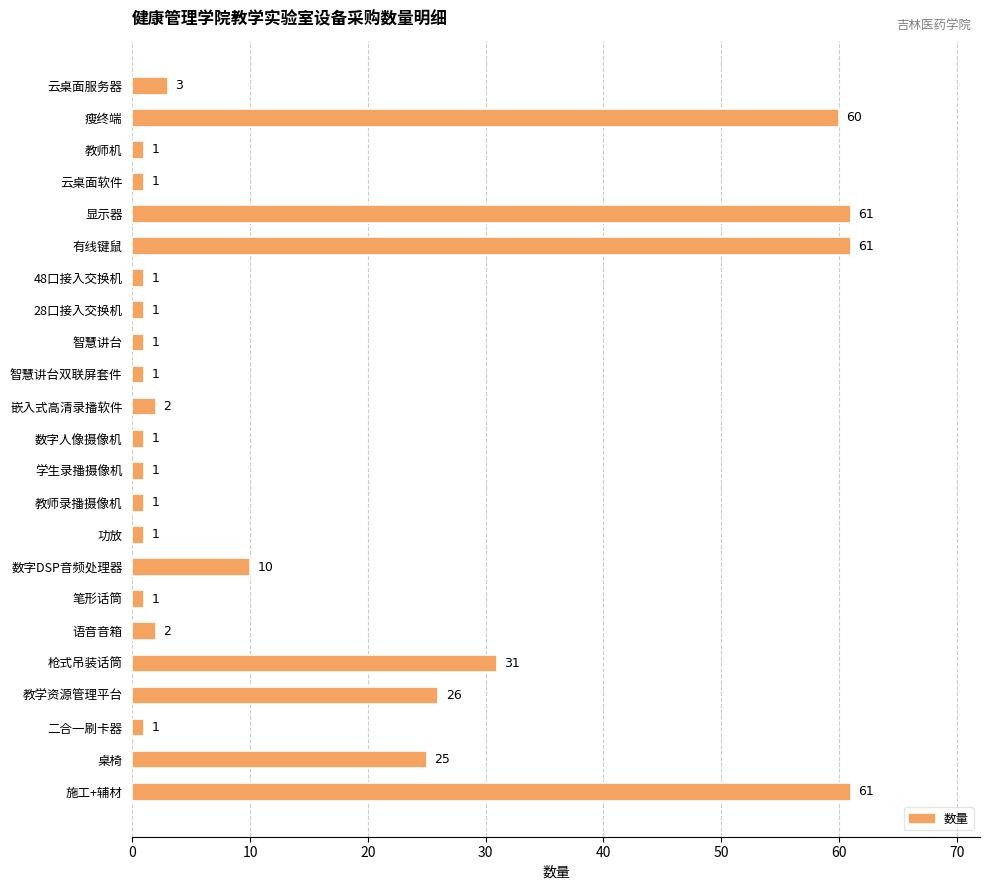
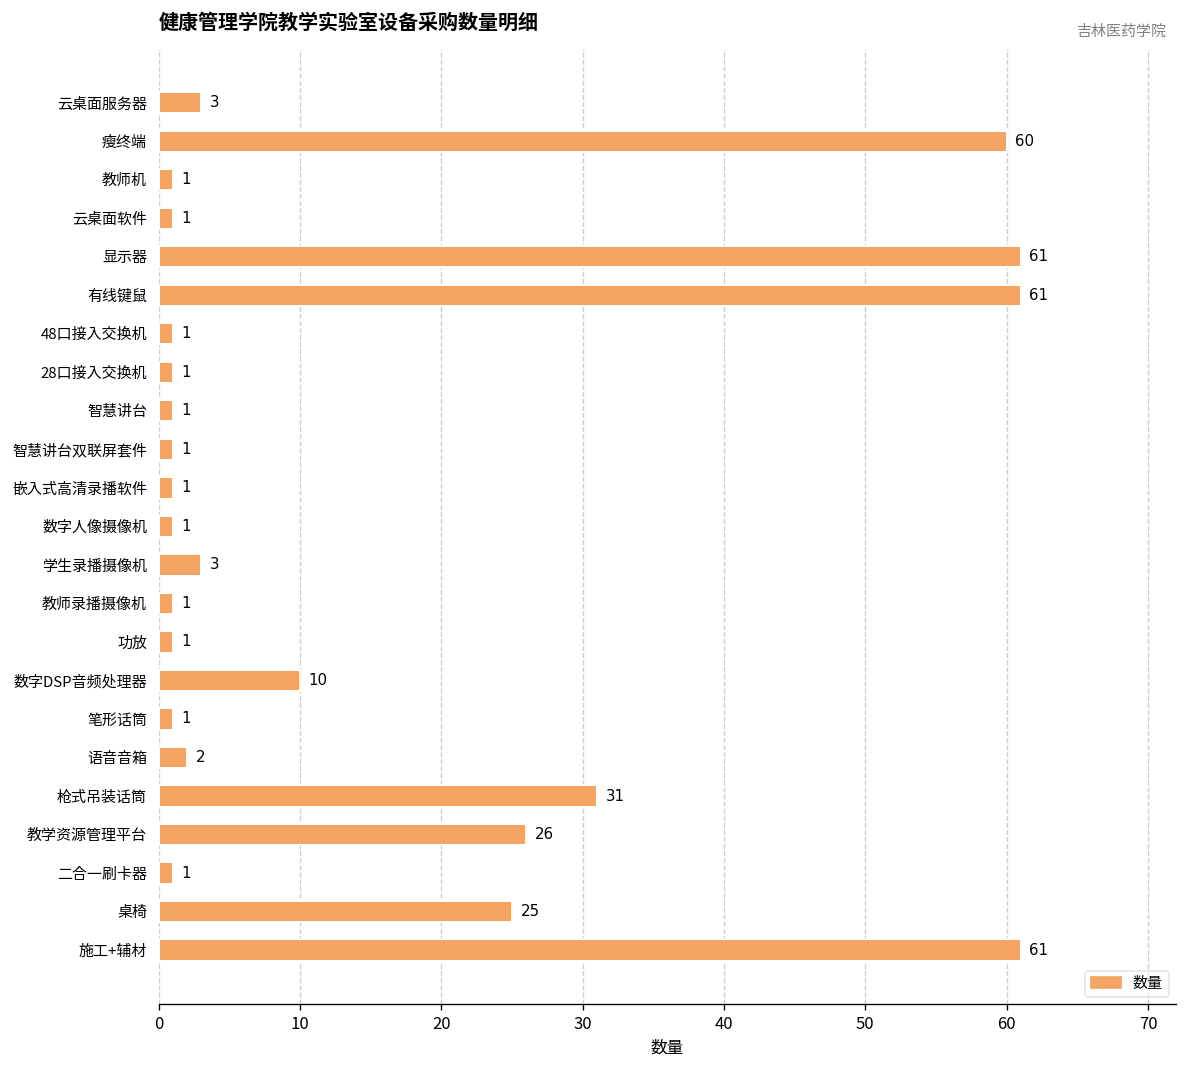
  {
    "云桌面服务器": 3,
    "瘦终端": 60,
    "教师机": 1,
    "云桌面软件": 1,
    "显示器": 61,
    "有线键鼠": 61,
    "48口接入交换机": 1,
    "28口接入交换机": 1,
    "智慧讲台": 1,
    "智慧讲台双联屏套件": 1,
-   "嵌入式高清录播软件": 2,
+   "嵌入式高清录播软件": 1,
    "数字人像摄像机": 1,
-   "学生录播摄像机": 1,
+   "学生录播摄像机": 3,
    "教师录播摄像机": 1,
    "功放": 1,
    "数字DSP音频处理器": 10,
    "笔形话筒": 1,
    "语音音箱": 2,
    "枪式吊装话筒": 31,
    "教学资源管理平台": 26,
    "二合一刷卡器": 1,
    "桌椅": 25,
    "施工+辅材": 61
  }
